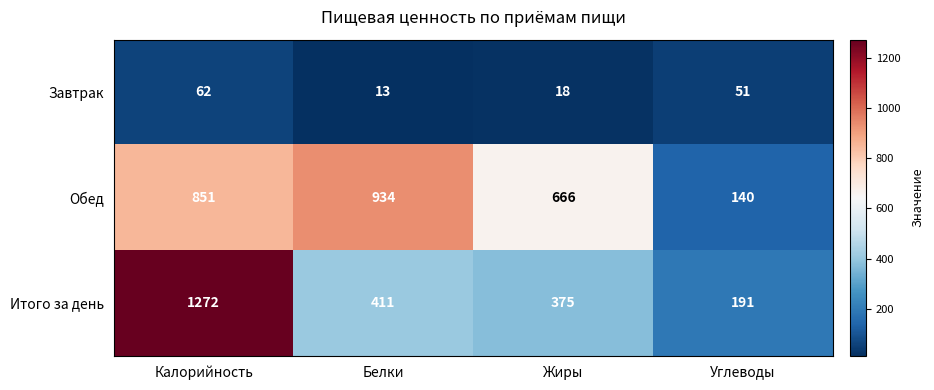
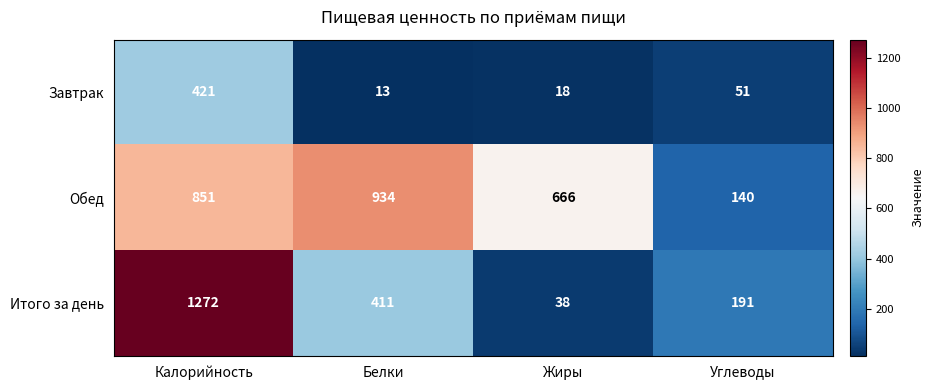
  {
    "Завтрак": {
-     "Калорийность": 62,
+     "Калорийность": 421,
      "Белки": 13,
      "Жиры": 18,
      "Углеводы": 51
    },
    "Обед": {
      "Калорийность": 851,
      "Белки": 934,
      "Жиры": 666,
      "Углеводы": 140
    },
    "Итого за день": {
      "Калорийность": 1272,
      "Белки": 411,
-     "Жиры": 375,
+     "Жиры": 38,
      "Углеводы": 191
    }
  }
